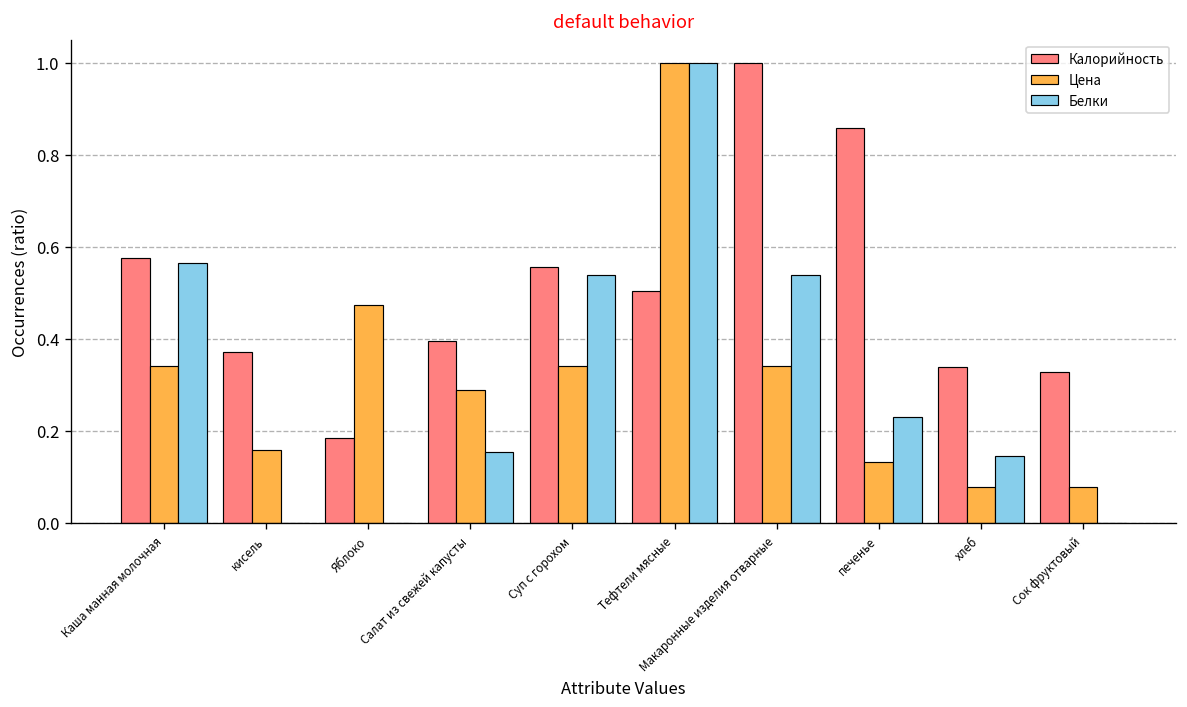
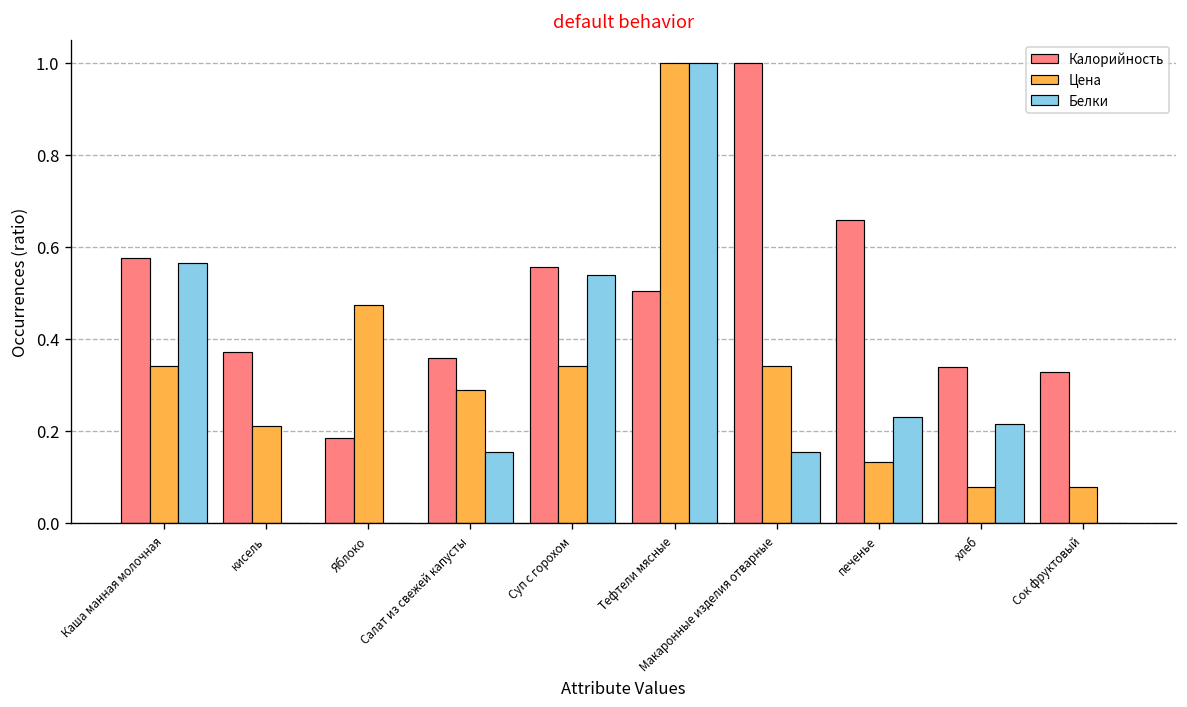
  {
    "Калорийность": {
      "Каша манная молочная": 0.58,
      "кисель": 0.37,
      "Яблоко": 0.19,
-     "Салат из свежей капусты": 0.40,
+     "Салат из свежей капусты": 0.36,
      "Суп с горохом": 0.56,
      "Тефтели мясные": 0.50,
      "Макаронные изделия отварные": 1.00,
-     "печенье": 0.86,
+     "печенье": 0.66,
      "хлеб": 0.34,
      "Сок фруктовый": 0.33
    },
    "Цена": {
      "Каша манная молочная": 0.34,
-     "кисель": 0.16,
+     "кисель": 0.21,
      "Яблоко": 0.47,
      "Салат из свежей капусты": 0.29,
      "Суп с горохом": 0.34,
      "Тефтели мясные": 1.00,
      "Макаронные изделия отварные": 0.34,
      "печенье": 0.13,
      "хлеб": 0.08,
      "Сок фруктовый": 0.08
    },
    "Белки": {
      "Каша манная молочная": 0.57,
      "кисель": 0.00,
      "Яблоко": 0.00,
      "Салат из свежей капусты": 0.15,
      "Суп с горохом": 0.54,
      "Тефтели мясные": 1.00,
-     "Макаронные изделия отварные": 0.54,
+     "Макаронные изделия отварные": 0.15,
      "печенье": 0.23,
-     "хлеб": 0.15,
+     "хлеб": 0.22,
      "Сок фруктовый": 0.00
    }
  }
